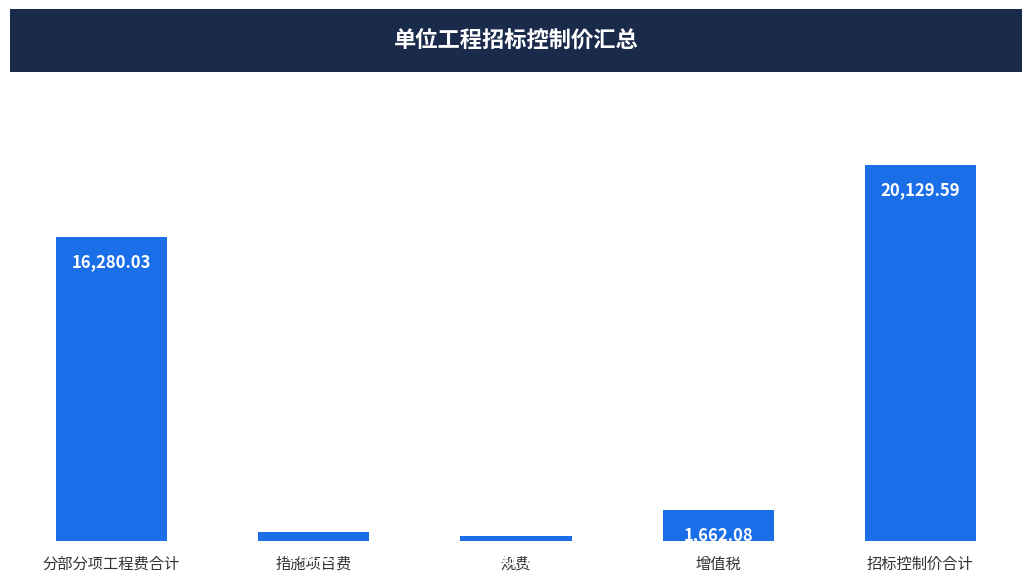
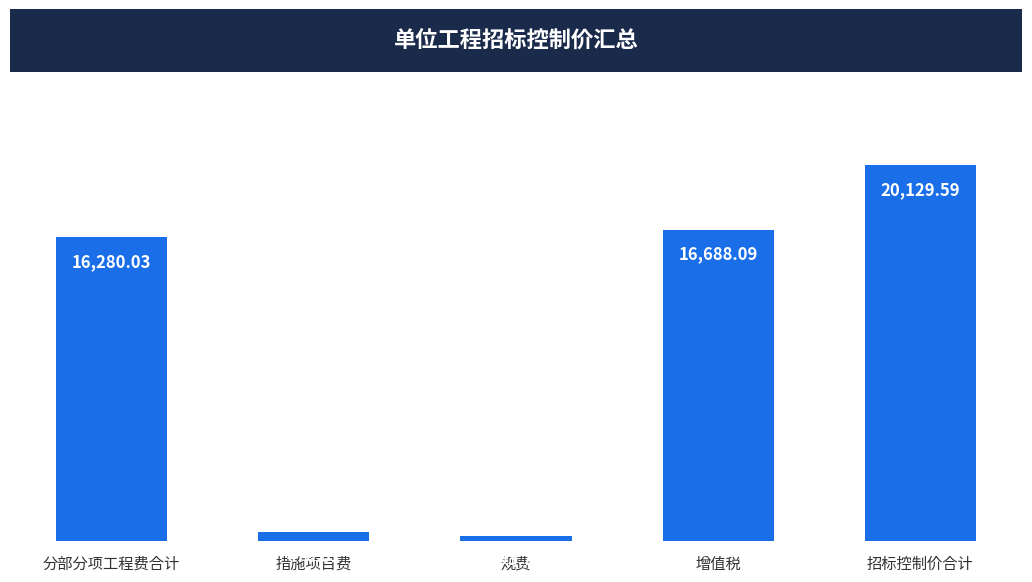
  {
    "分部分项工程费合计": "16,280.03",
-   "增值税": "1,662.08",
+   "增值税": "16,688.09",
    "招标控制价合计": "20,129.59"
  }
